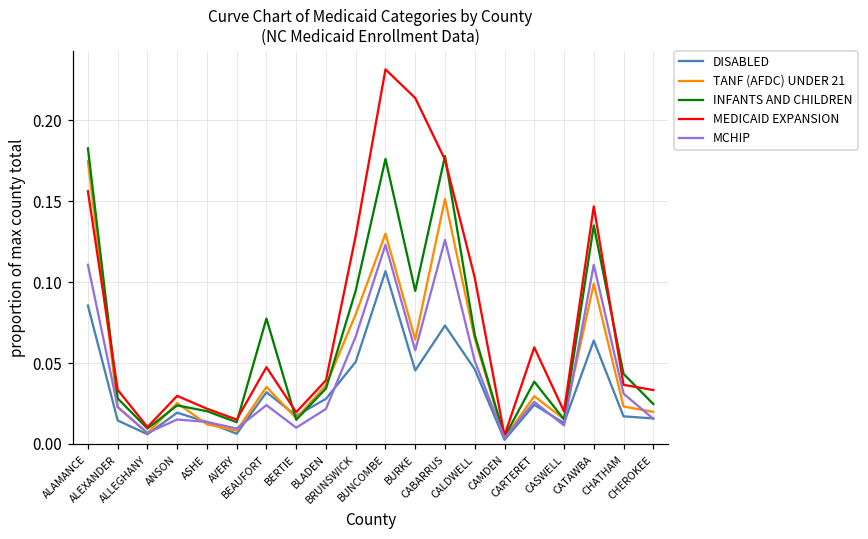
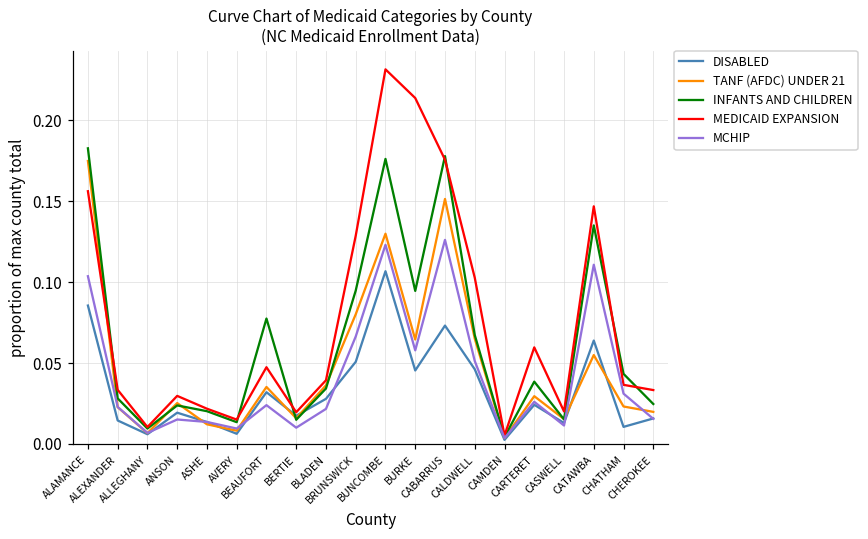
  {
    "DISABLED": {
      "ALAMANCE": 0.086,
      "ALEXANDER": 0.015,
      "ANSON": 0.019,
      "AVERY": 0.006,
      "BEAUFORT": 0.032,
      "BLADEN": 0.028,
      "BRUNSWICK": 0.051,
      "BUNCOMBE": 0.107,
      "BURKE": 0.045,
      "CABARRUS": 0.073,
      "CALDWELL": 0.046,
      "CARTERET": 0.024,
      "CATAWBA": 0.064,
-     "CHATHAM": 0.017
+     "CHATHAM": 0.011
    },
    "TANF (AFDC) UNDER 21": {
      "ALAMANCE": 0.175,
      "BEAUFORT": 0.035,
      "BLADEN": 0.036,
      "BRUNSWICK": 0.080,
      "BUNCOMBE": 0.130,
      "BURKE": 0.065,
      "CABARRUS": 0.151,
      "CALDWELL": 0.065,
      "CARTERET": 0.030,
-     "CATAWBA": 0.099,
+     "CATAWBA": 0.055,
      "CHATHAM": 0.023,
      "CHEROKEE": 0.020
    },
    "INFANTS AND CHILDREN": {
      "ALAMANCE": 0.183,
      "ALEXANDER": 0.028,
      "BEAUFORT": 0.077,
      "BLADEN": 0.034,
      "BRUNSWICK": 0.095,
      "BUNCOMBE": 0.176,
      "BURKE": 0.095,
      "CABARRUS": 0.178,
      "CALDWELL": 0.067,
      "CARTERET": 0.038,
      "CATAWBA": 0.135,
      "CHATHAM": 0.043,
      "CHEROKEE": 0.025
    },
    "MEDICAID EXPANSION": {
      "ALAMANCE": 0.156,
      "ALEXANDER": 0.033,
      "ANSON": 0.030,
      "BEAUFORT": 0.047,
      "BERTIE": 0.020,
      "BLADEN": 0.039,
      "BRUNSWICK": 0.129,
      "BUNCOMBE": 0.231,
      "BURKE": 0.214,
      "CABARRUS": 0.176,
      "CALDWELL": 0.103,
      "CARTERET": 0.060,
      "CASWELL": 0.020,
      "CATAWBA": 0.147,
      "CHATHAM": 0.037,
      "CHEROKEE": 0.033
    },
    "MCHIP": {
-     "ALAMANCE": 0.111,
+     "ALAMANCE": 0.104,
      "ANSON": 0.015,
      "BEAUFORT": 0.024,
      "BERTIE": 0.010,
      "BLADEN": 0.022,
      "BRUNSWICK": 0.066,
      "BUNCOMBE": 0.123,
      "BURKE": 0.058,
      "CABARRUS": 0.126,
      "CALDWELL": 0.051,
      "CARTERET": 0.026,
      "CATAWBA": 0.111,
      "CHATHAM": 0.031
    }
  }
